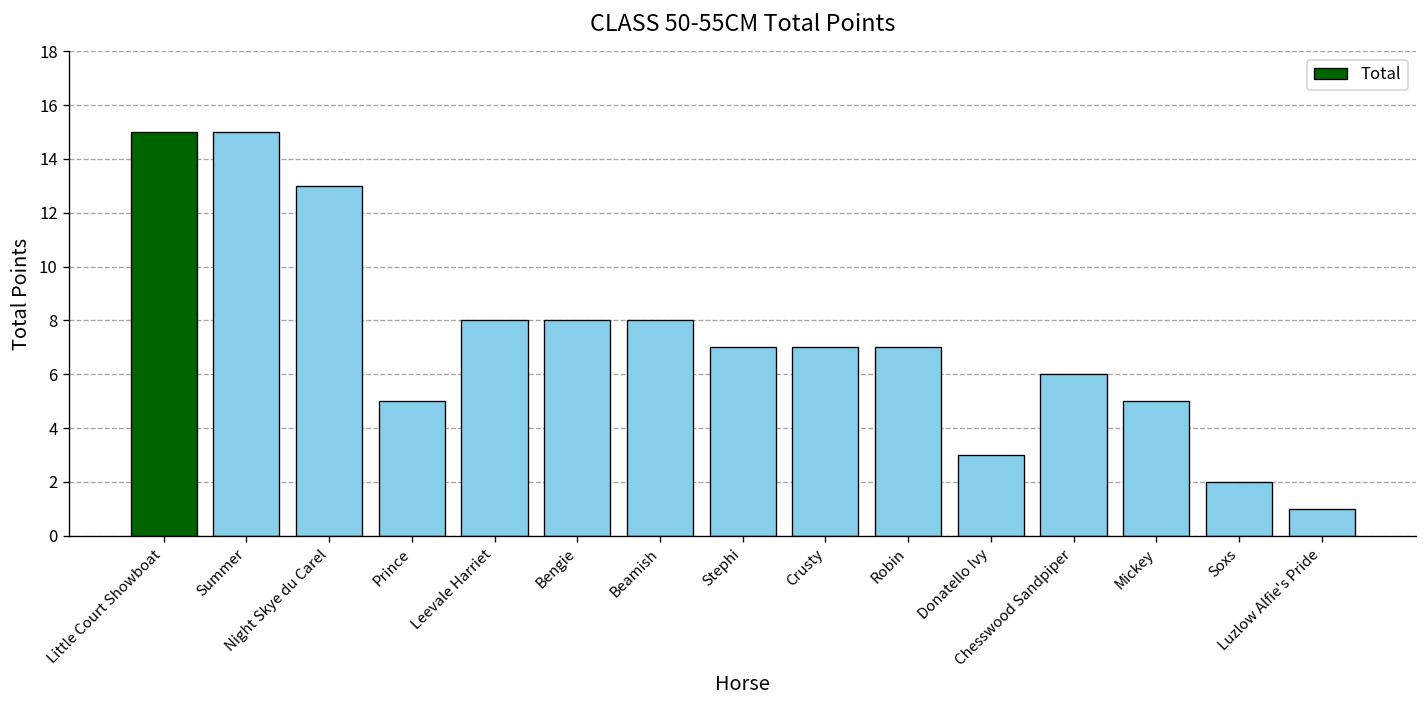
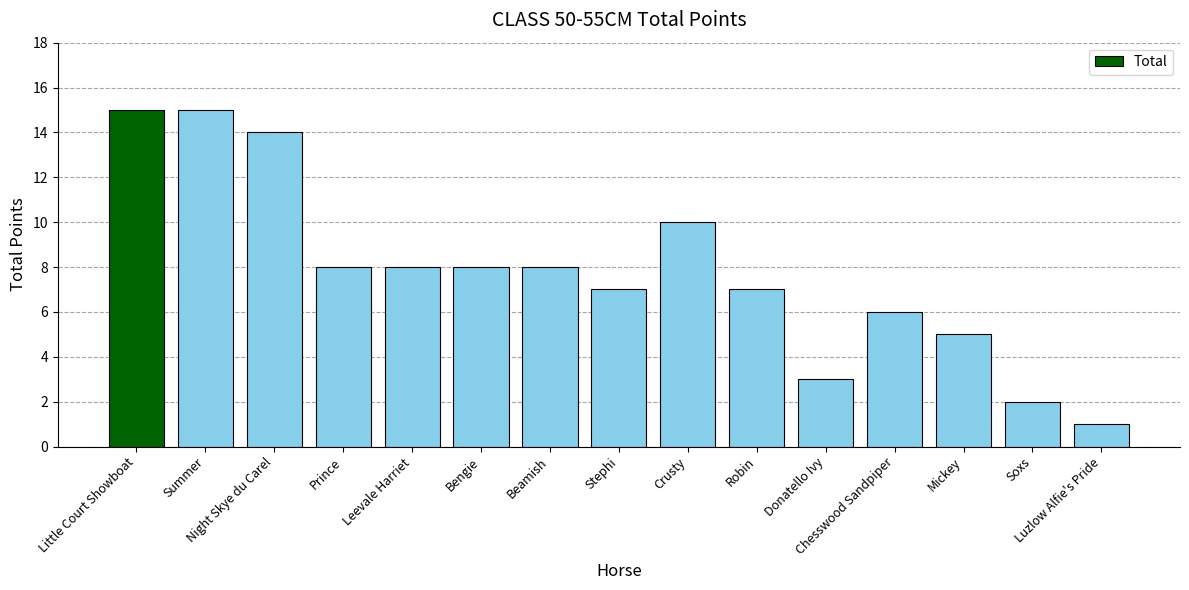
  {
    "Little Court Showboat": 15,
    "Summer": 15,
-   "Night Skye du Carel": 13,
-   "Prince": 5,
+   "Night Skye du Carel": 14,
+   "Prince": 8,
    "Leevale Harriet": 8,
    "Bengie": 8,
    "Beamish": 8,
    "Stephi": 7,
-   "Crusty": 7,
+   "Crusty": 10,
    "Robin": 7,
    "Donatello Ivy": 3,
    "Chesswood Sandpiper": 6,
    "Mickey": 5,
    "Soxs": 2,
    "Luzlow Alfie's Pride": 1
  }
